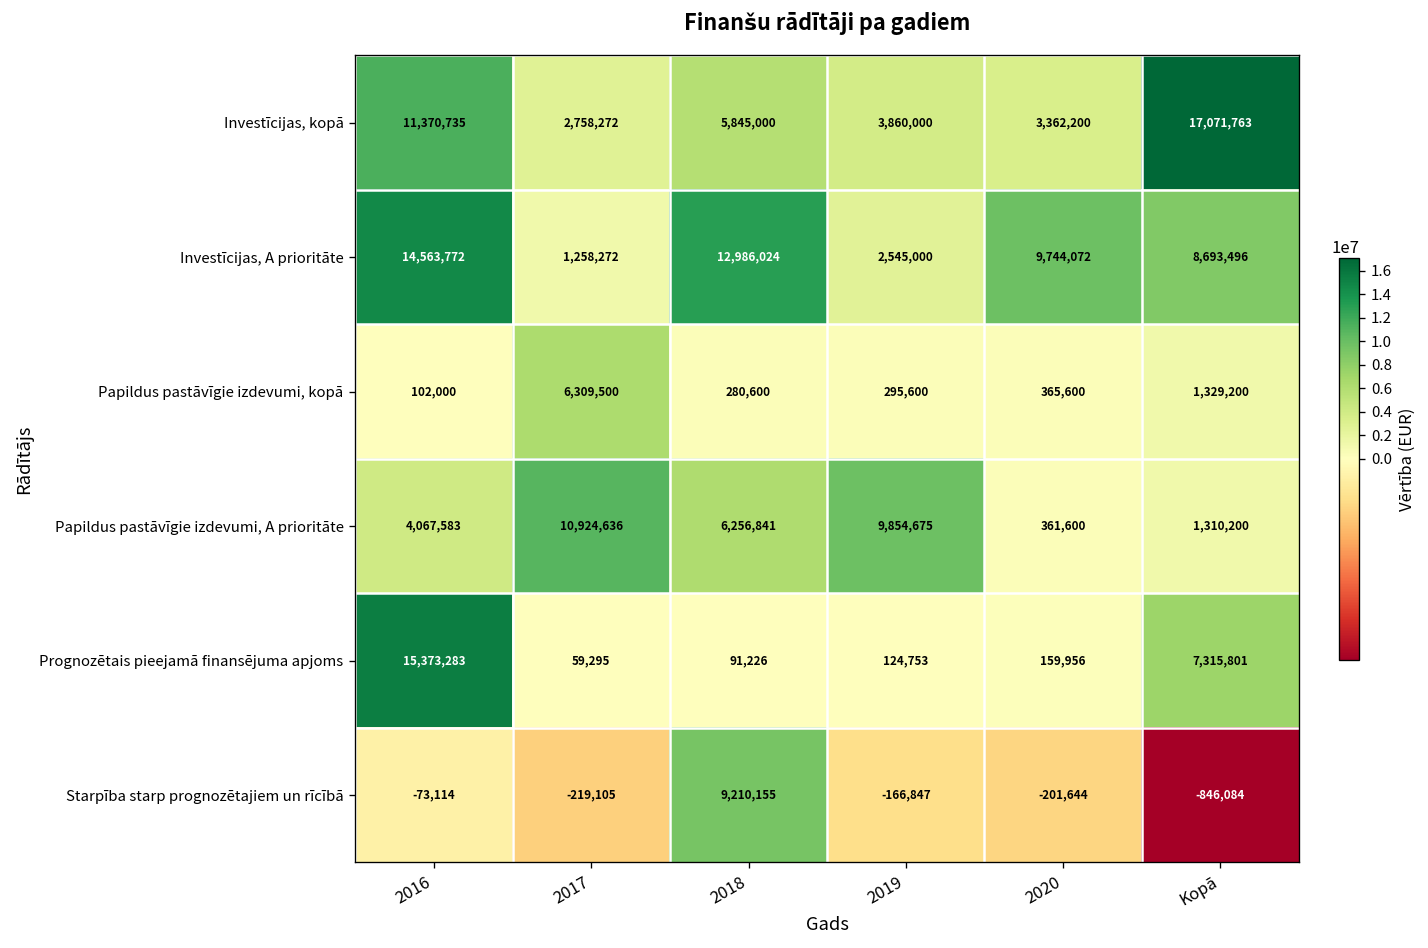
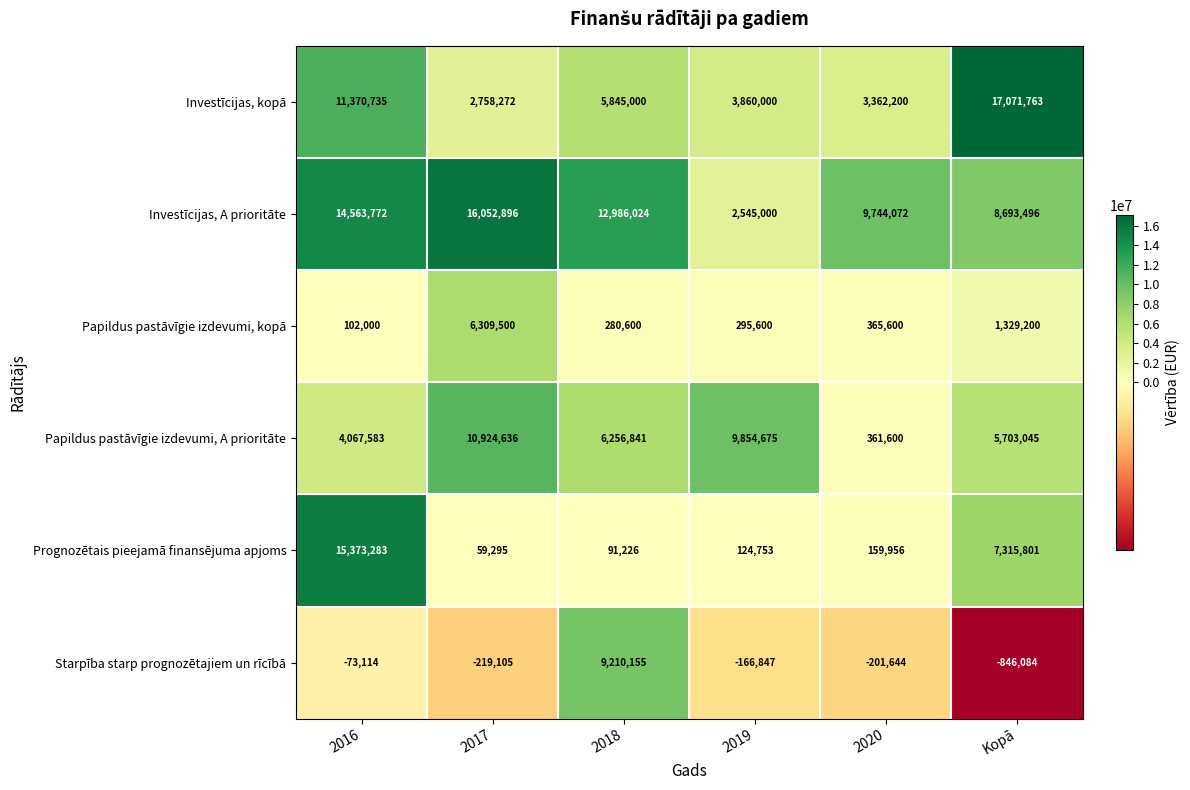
  {
    "Investīcijas, kopā": {
      "2016": "11,370,735",
      "2017": "2,758,272",
      "2018": "5,845,000",
      "2019": "3,860,000",
      "2020": "3,362,200",
      "Kopā": "17,071,763"
    },
    "Investīcijas, A prioritāte": {
      "2016": "14,563,772",
-     "2017": "1,258,272",
+     "2017": "16,052,896",
      "2018": "12,986,024",
      "2019": "2,545,000",
      "2020": "9,744,072",
      "Kopā": "8,693,496"
    },
    "Papildus pastāvīgie izdevumi, kopā": {
      "2016": "102,000",
      "2017": "6,309,500",
      "2018": "280,600",
      "2019": "295,600",
      "2020": "365,600",
      "Kopā": "1,329,200"
    },
    "Papildus pastāvīgie izdevumi, A prioritāte": {
      "2016": "4,067,583",
      "2017": "10,924,636",
      "2018": "6,256,841",
      "2019": "9,854,675",
      "2020": "361,600",
-     "Kopā": "1,310,200"
+     "Kopā": "5,703,045"
    },
    "Prognozētais pieejamā finansējuma apjoms": {
      "2016": "15,373,283",
      "2017": "59,295",
      "2018": "91,226",
      "2019": "124,753",
      "2020": "159,956",
      "Kopā": "7,315,801"
    },
    "Starpība starp prognozētajiem un rīcībā": {
      "2016": "-73,114",
      "2017": "-219,105",
      "2018": "9,210,155",
      "2019": "-166,847",
      "2020": "-201,644",
      "Kopā": "-846,084"
    }
  }
